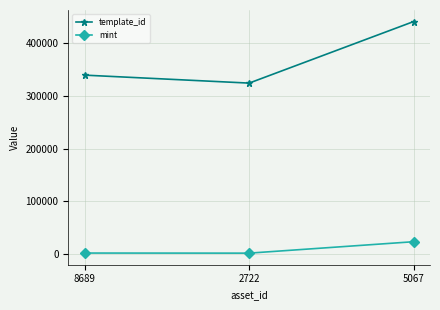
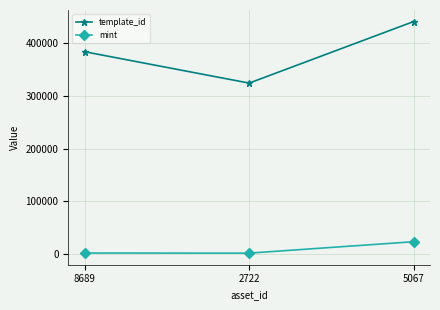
  {
    "template_id": {
-     "8689": 340000,
+     "8689": 380000,
      "2722": 320000,
      "5067": 440000
    },
    "mint": {
      "8689": 0,
      "2722": 0,
      "5067": 20000
    }
  }
